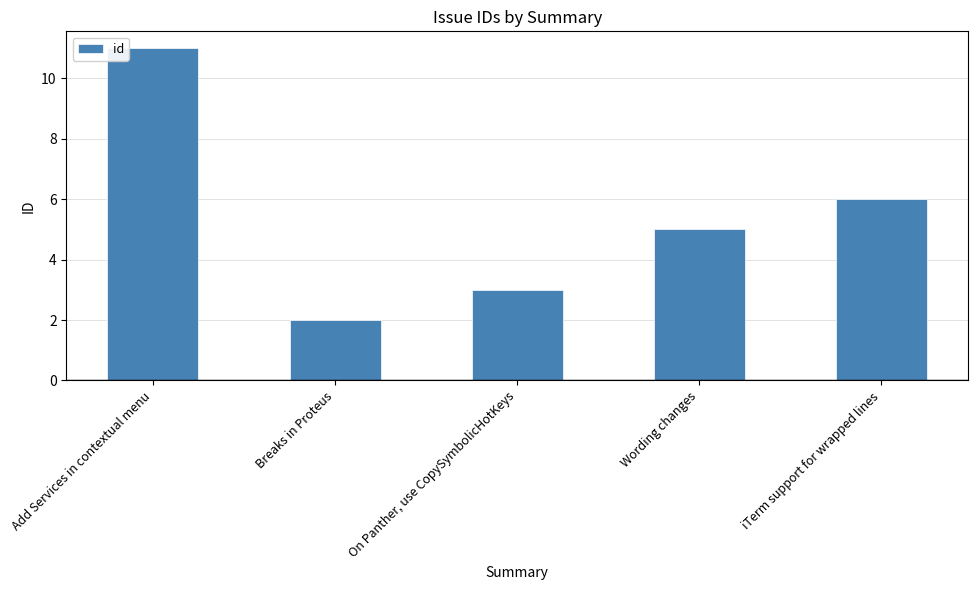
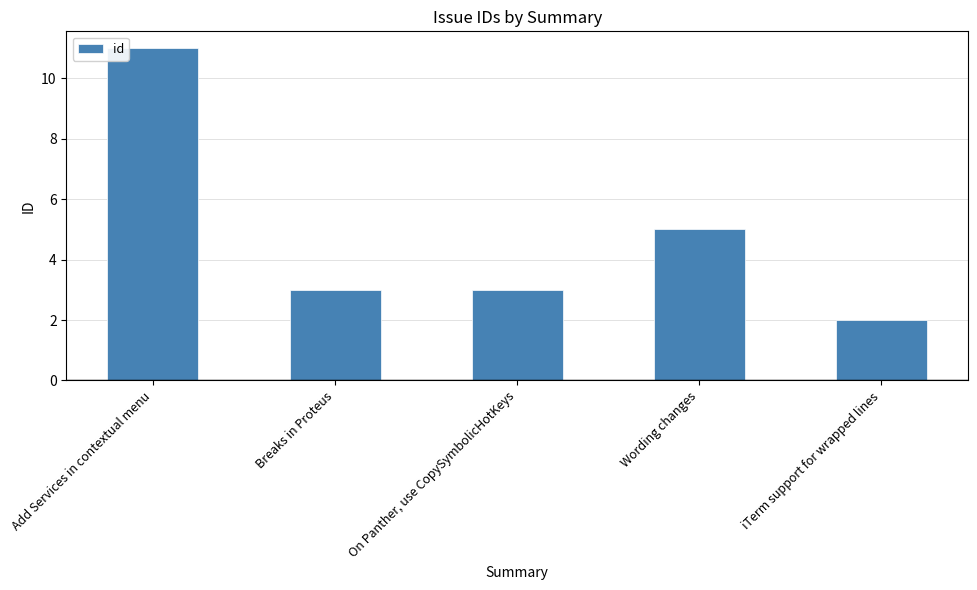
  {
    "Add Services in contextual menu": 11,
-   "Breaks in Proteus": 2,
+   "Breaks in Proteus": 3,
    "On Panther, use CopySymbolicHotKeys": 3,
    "Wording changes": 5,
-   "iTerm support for wrapped lines": 6
+   "iTerm support for wrapped lines": 2
  }
